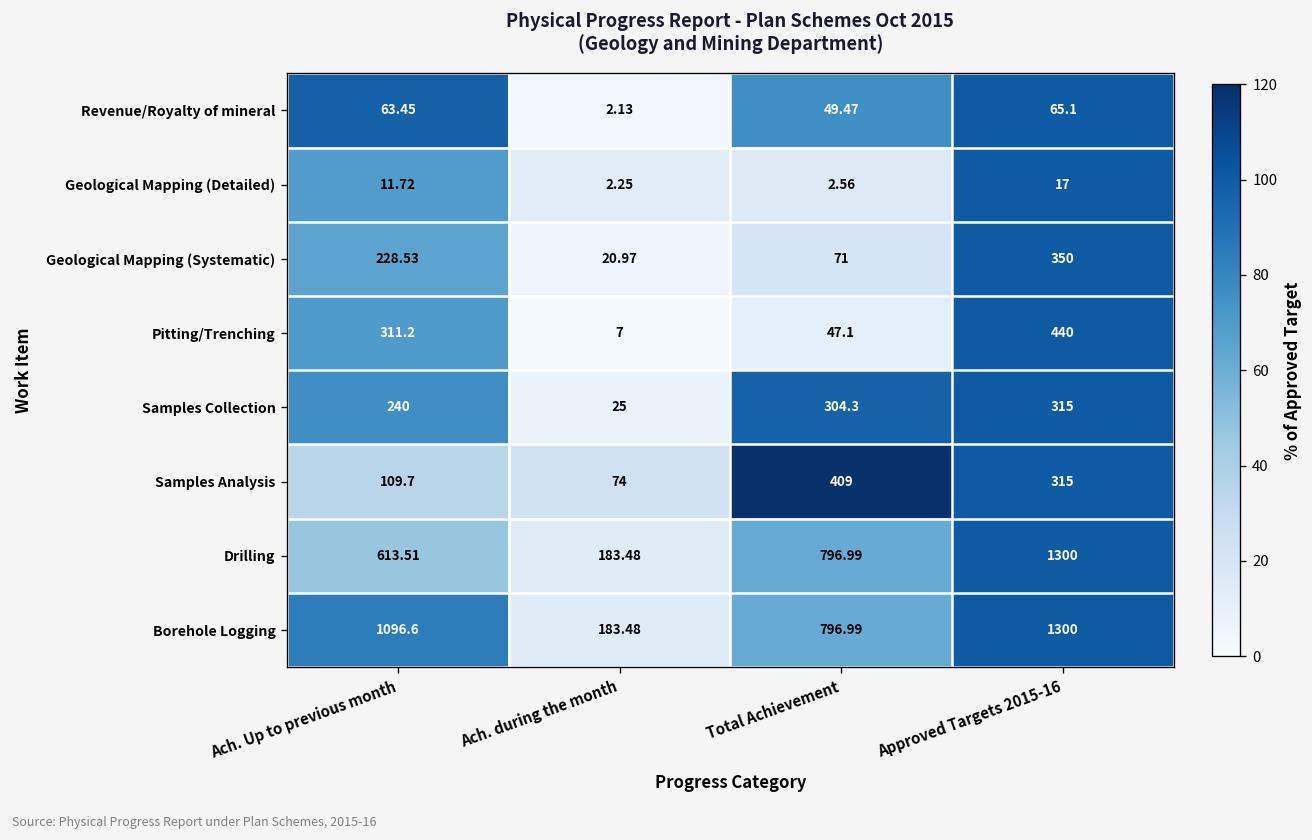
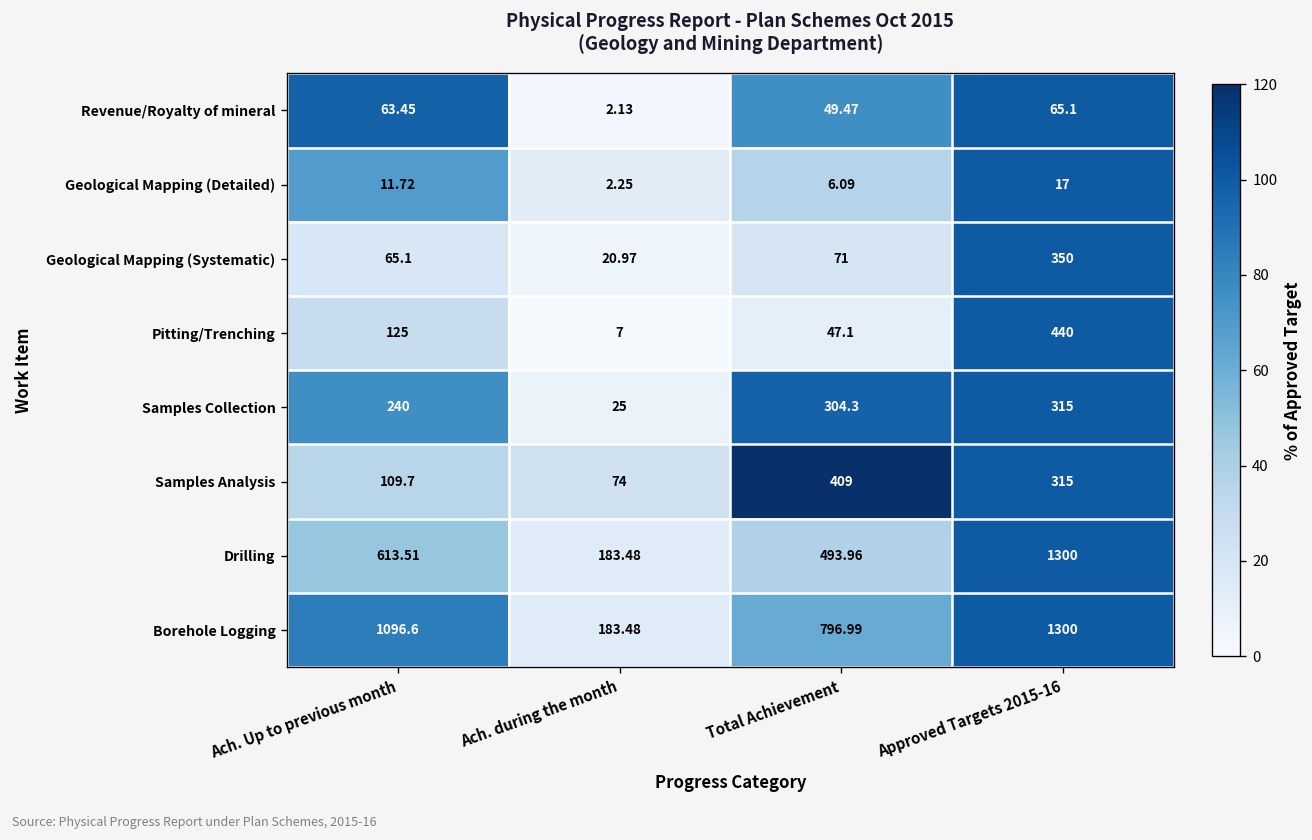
  {
    "Revenue/Royalty of mineral": {
      "Ach. Up to previous month": 63.45,
      "Ach. during the month": 2.13,
      "Total Achievement": 49.47,
      "Approved Targets 2015-16": 65.1
    },
    "Geological Mapping (Detailed)": {
      "Ach. Up to previous month": 11.72,
      "Ach. during the month": 2.25,
-     "Total Achievement": 2.56,
+     "Total Achievement": 6.09,
      "Approved Targets 2015-16": 17
    },
    "Geological Mapping (Systematic)": {
-     "Ach. Up to previous month": 228.53,
+     "Ach. Up to previous month": 65.1,
      "Ach. during the month": 20.97,
      "Total Achievement": 71,
      "Approved Targets 2015-16": 350
    },
    "Pitting/Trenching": {
-     "Ach. Up to previous month": 311.2,
+     "Ach. Up to previous month": 125,
      "Ach. during the month": 7,
      "Total Achievement": 47.1,
      "Approved Targets 2015-16": 440
    },
    "Samples Collection": {
      "Ach. Up to previous month": 240,
      "Ach. during the month": 25,
      "Total Achievement": 304.3,
      "Approved Targets 2015-16": 315
    },
    "Samples Analysis": {
      "Ach. Up to previous month": 109.7,
      "Ach. during the month": 74,
      "Total Achievement": 409,
      "Approved Targets 2015-16": 315
    },
    "Drilling": {
      "Ach. Up to previous month": 613.51,
      "Ach. during the month": 183.48,
-     "Total Achievement": 796.99,
+     "Total Achievement": 493.96,
      "Approved Targets 2015-16": 1300
    },
    "Borehole Logging": {
      "Ach. Up to previous month": 1096.6,
      "Ach. during the month": 183.48,
      "Total Achievement": 796.99,
      "Approved Targets 2015-16": 1300
    }
  }
